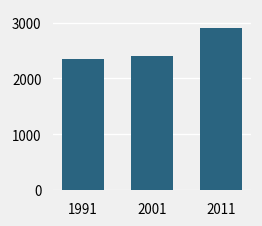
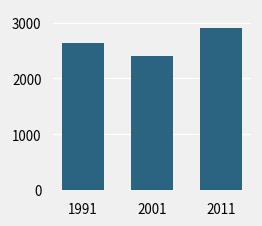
  {
-   "1991": 2400,
+   "1991": 2600,
    "2001": 2400,
    "2011": 2900
  }
